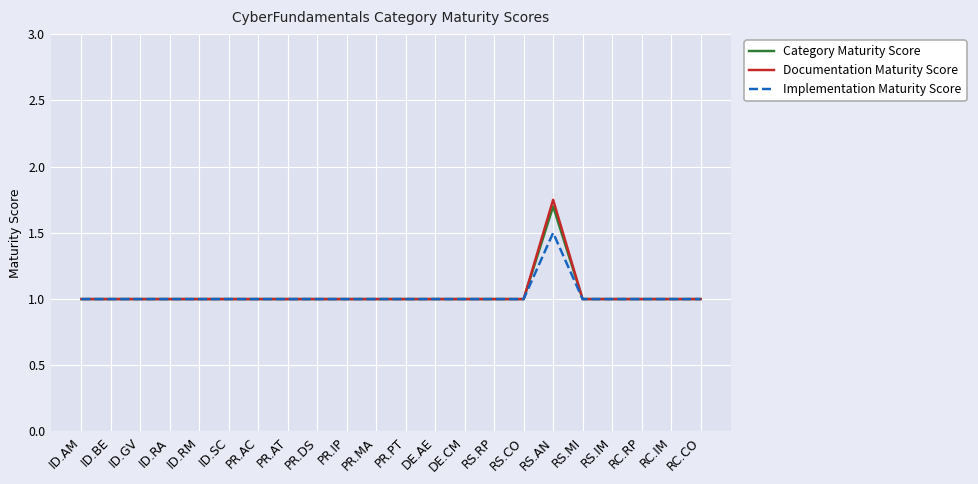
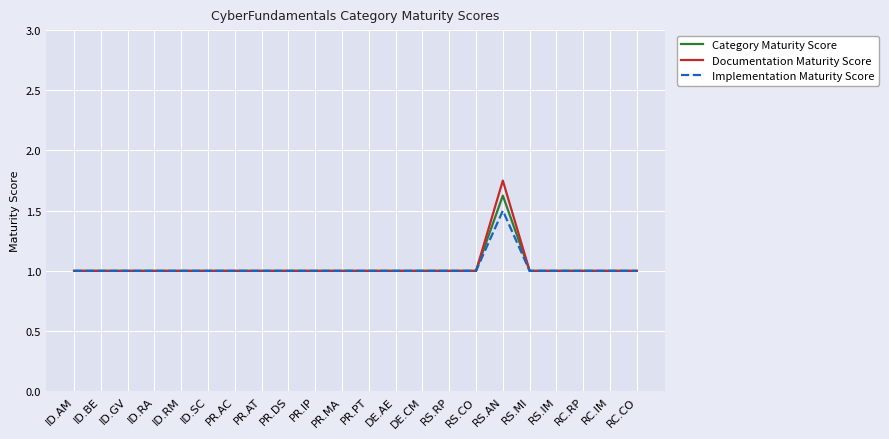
  {
    "Category Maturity Score": {
-     "RS.AN": 1.70
+     "RS.AN": 1.63
    },
    "Documentation Maturity Score": {
      "RS.AN": 1.75
    },
    "Implementation Maturity Score": {
      "RS.AN": 1.50
    }
  }
